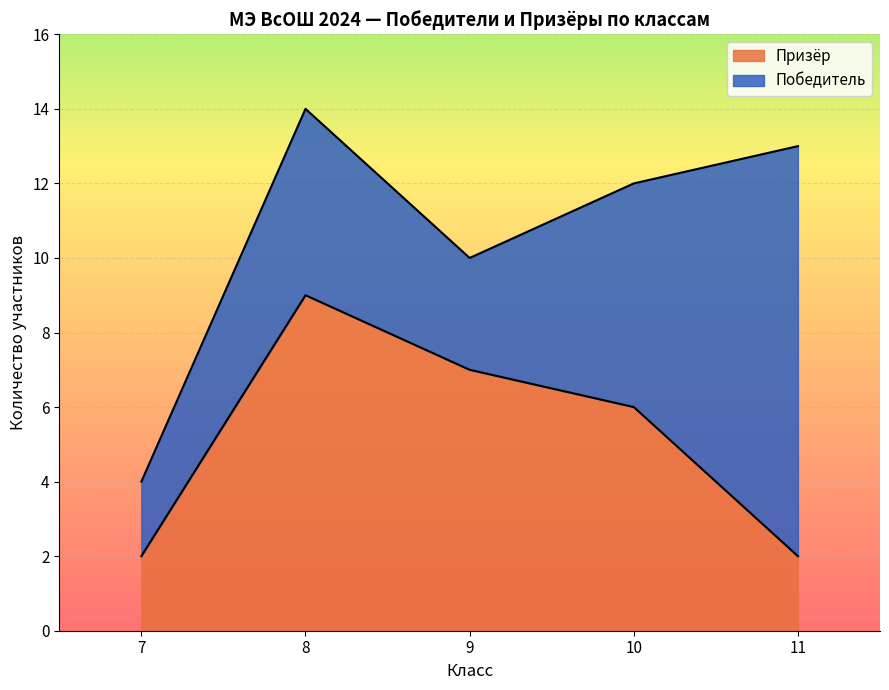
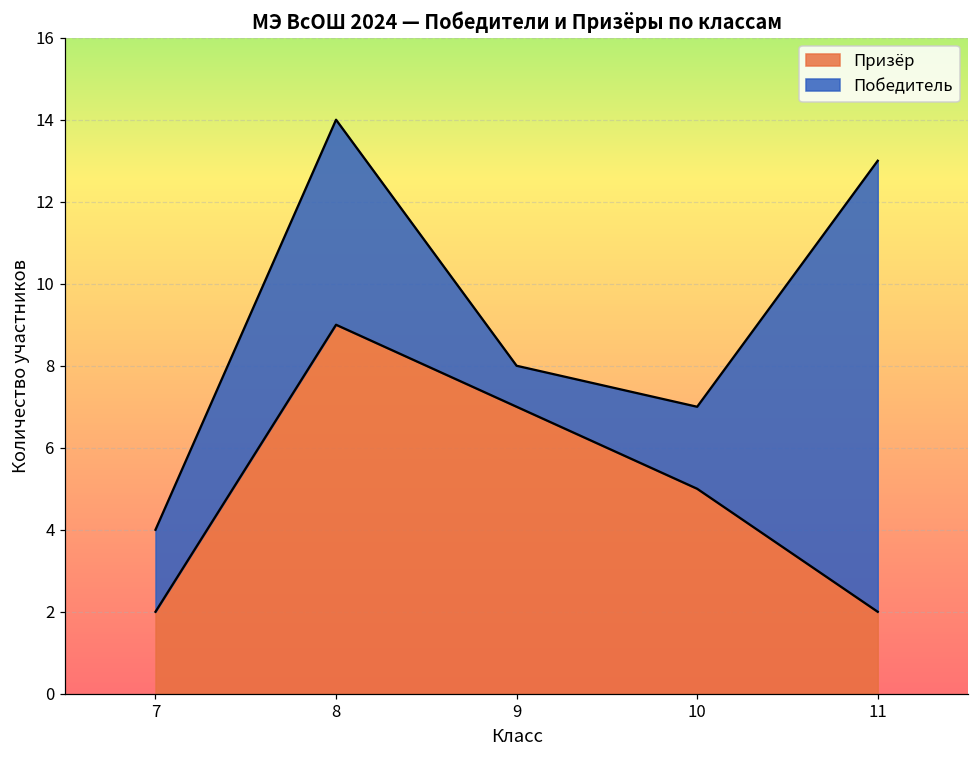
  {
    "Призёр": {
      "7": 2,
      "8": 9,
      "9": 7,
-     "10": 6,
+     "10": 5,
      "11": 2
    },
    "Победитель": {
      "7": 2,
      "8": 5,
-     "9": 3,
-     "10": 6,
+     "9": 1,
+     "10": 2,
      "11": 11
    }
  }
